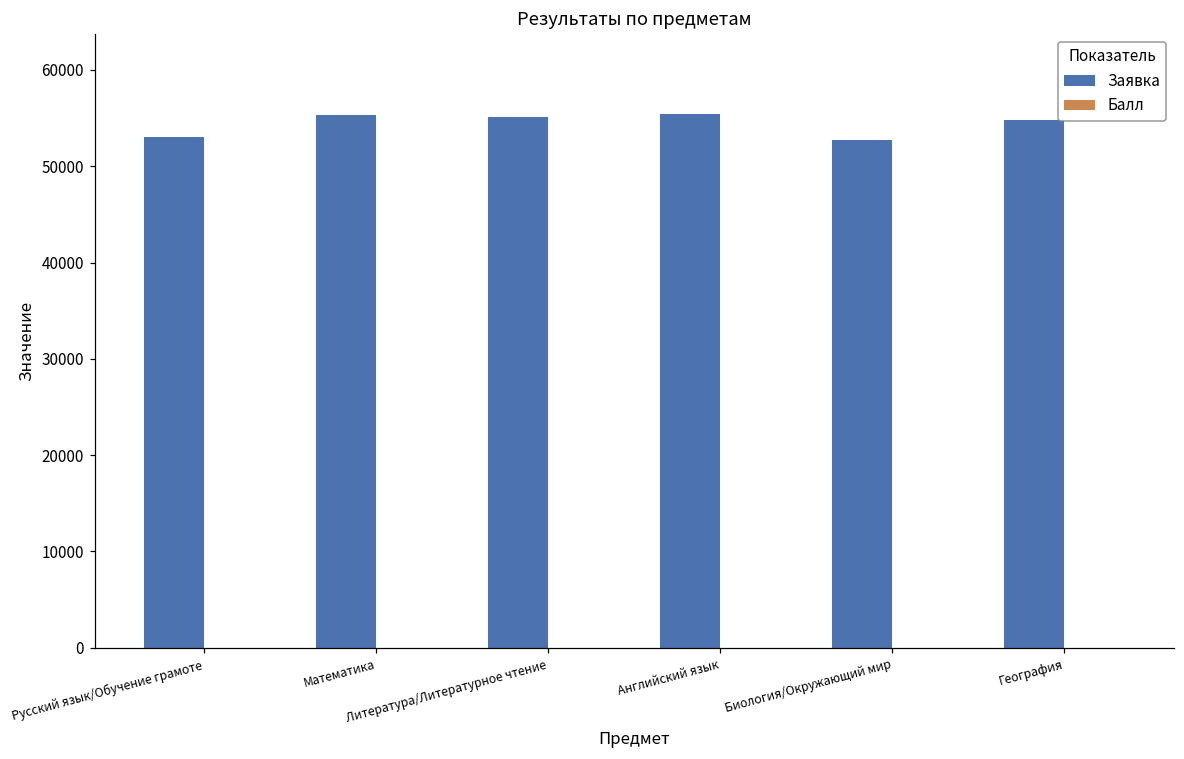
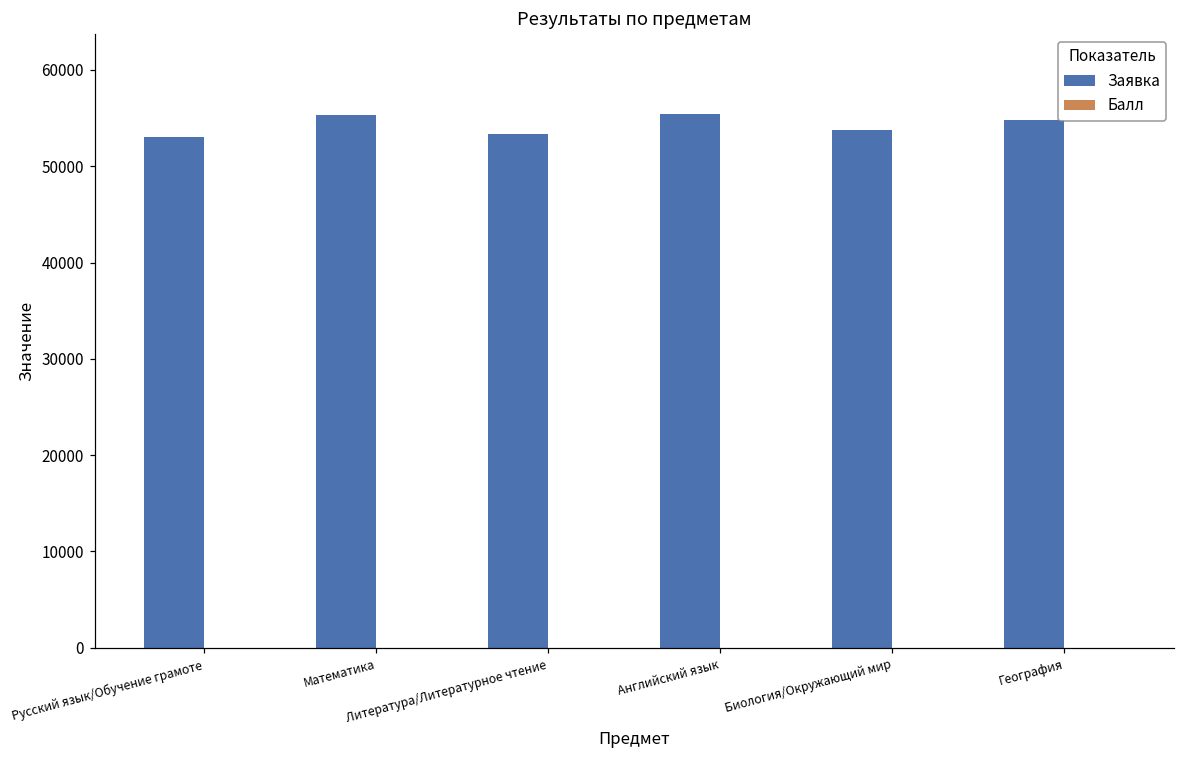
  {
    "Заявка": {
      "Русский язык/Обучение грамоте": 53000,
      "Математика": 55000,
-     "Литература/Литературное чтение": 55000,
+     "Литература/Литературное чтение": 53000,
      "Английский язык": 55000,
-     "Биология/Окружающий мир": 53000,
+     "Биология/Окружающий мир": 54000,
      "География": 55000
    }
  }
